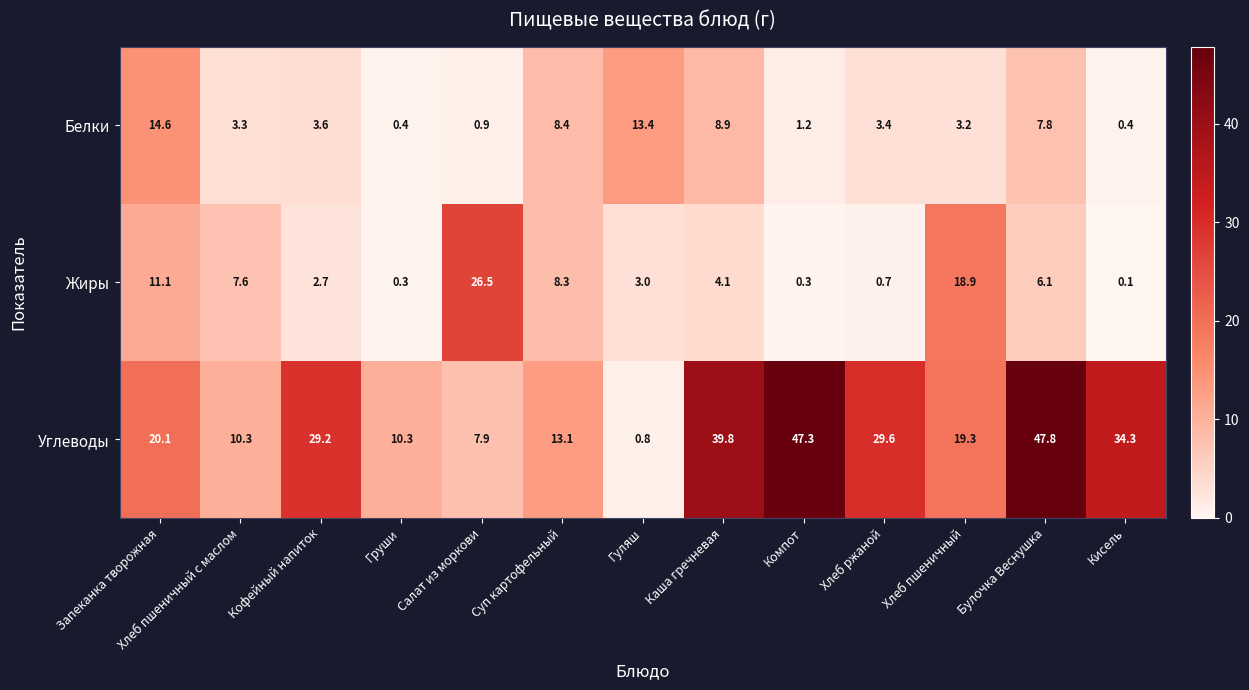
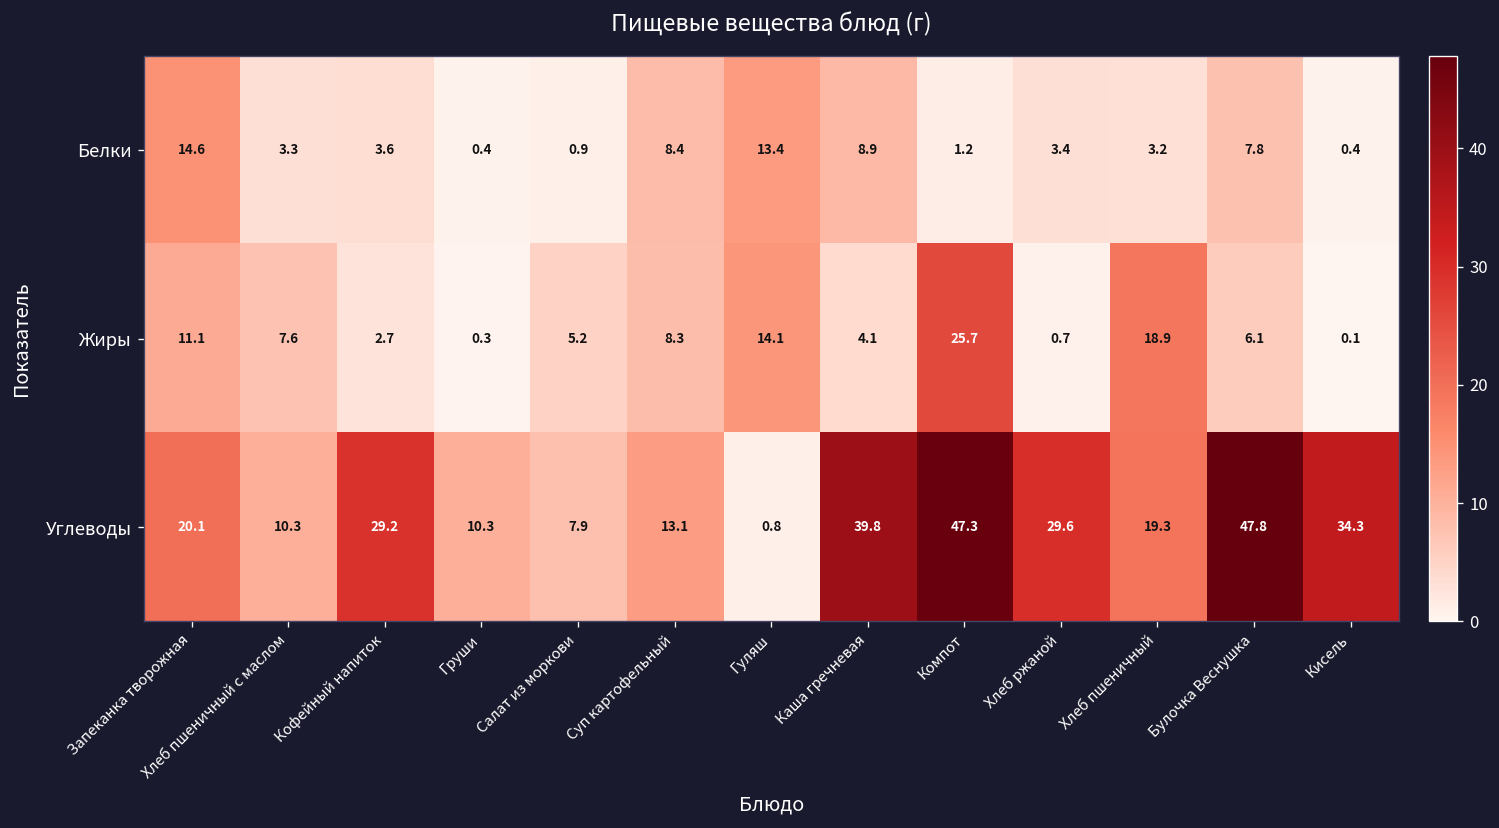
  {
    "Белки": {
      "Запеканка творожная": 14.6,
      "Хлеб пшеничный с маслом": 3.3,
      "Кофейный напиток": 3.6,
      "Груши": 0.4,
      "Салат из моркови": 0.9,
      "Суп картофельный": 8.4,
      "Гуляш": 13.4,
      "Каша гречневая": 8.9,
      "Компот": 1.2,
      "Хлеб ржаной": 3.4,
      "Хлеб пшеничный": 3.2,
      "Булочка Веснушка": 7.8,
      "Кисель": 0.4
    },
    "Жиры": {
      "Запеканка творожная": 11.1,
      "Хлеб пшеничный с маслом": 7.6,
      "Кофейный напиток": 2.7,
      "Груши": 0.3,
-     "Салат из моркови": 26.5,
+     "Салат из моркови": 5.2,
      "Суп картофельный": 8.3,
-     "Гуляш": 3.0,
+     "Гуляш": 14.1,
      "Каша гречневая": 4.1,
-     "Компот": 0.3,
+     "Компот": 25.7,
      "Хлеб ржаной": 0.7,
      "Хлеб пшеничный": 18.9,
      "Булочка Веснушка": 6.1,
      "Кисель": 0.1
    },
    "Углеводы": {
      "Запеканка творожная": 20.1,
      "Хлеб пшеничный с маслом": 10.3,
      "Кофейный напиток": 29.2,
      "Груши": 10.3,
      "Салат из моркови": 7.9,
      "Суп картофельный": 13.1,
      "Гуляш": 0.8,
      "Каша гречневая": 39.8,
      "Компот": 47.3,
      "Хлеб ржаной": 29.6,
      "Хлеб пшеничный": 19.3,
      "Булочка Веснушка": 47.8,
      "Кисель": 34.3
    }
  }
